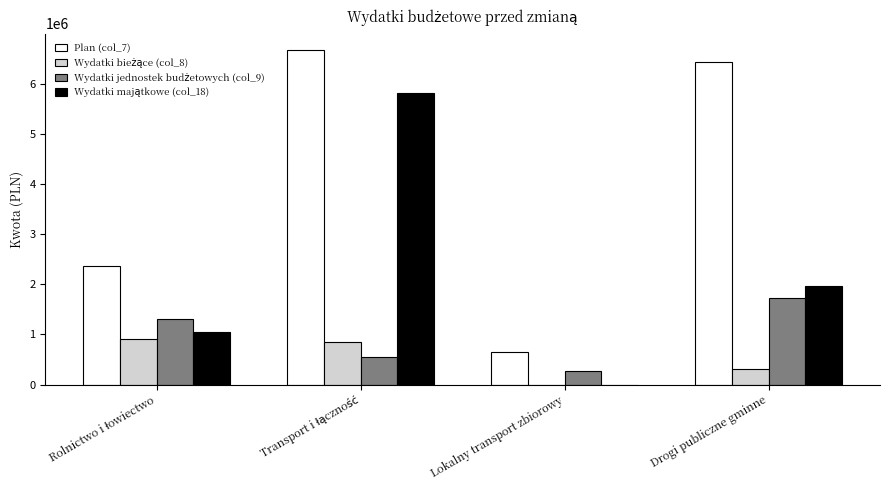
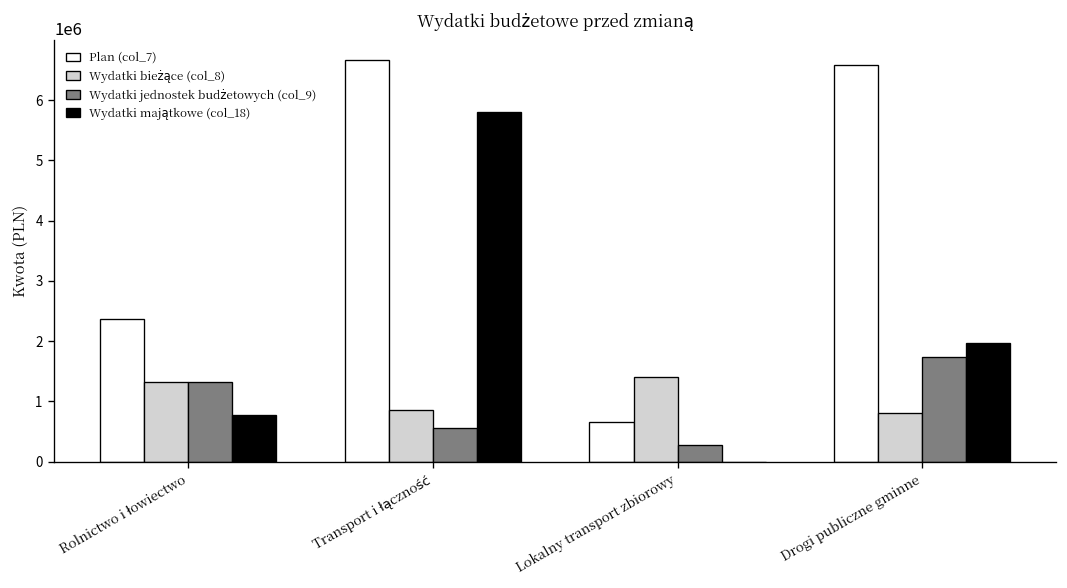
  {
    "Plan (col_7)": {
      "Rolnictwo i łowiectwo": 2400000,
      "Transport i łączność": 6700000,
      "Lokalny transport zbiorowy": 700000,
-     "Drogi publiczne gminne": 6400000
+     "Drogi publiczne gminne": 6600000
    },
    "Wydatki bieżące (col_8)": {
-     "Rolnictwo i łowiectwo": 900000,
+     "Rolnictwo i łowiectwo": 1300000,
      "Transport i łączność": 900000,
-     "Lokalny transport zbiorowy": 0,
-     "Drogi publiczne gminne": 300000
+     "Lokalny transport zbiorowy": 1400000,
+     "Drogi publiczne gminne": 800000
    },
    "Wydatki jednostek budżetowych (col_9)": {
      "Rolnictwo i łowiectwo": 1300000,
      "Transport i łączność": 600000,
      "Lokalny transport zbiorowy": 300000,
      "Drogi publiczne gminne": 1700000
    },
    "Wydatki majątkowe (col_18)": {
-     "Rolnictwo i łowiectwo": 1000000,
+     "Rolnictwo i łowiectwo": 800000,
      "Transport i łączność": 5800000,
      "Lokalny transport zbiorowy": 0,
      "Drogi publiczne gminne": 2000000
    }
  }
